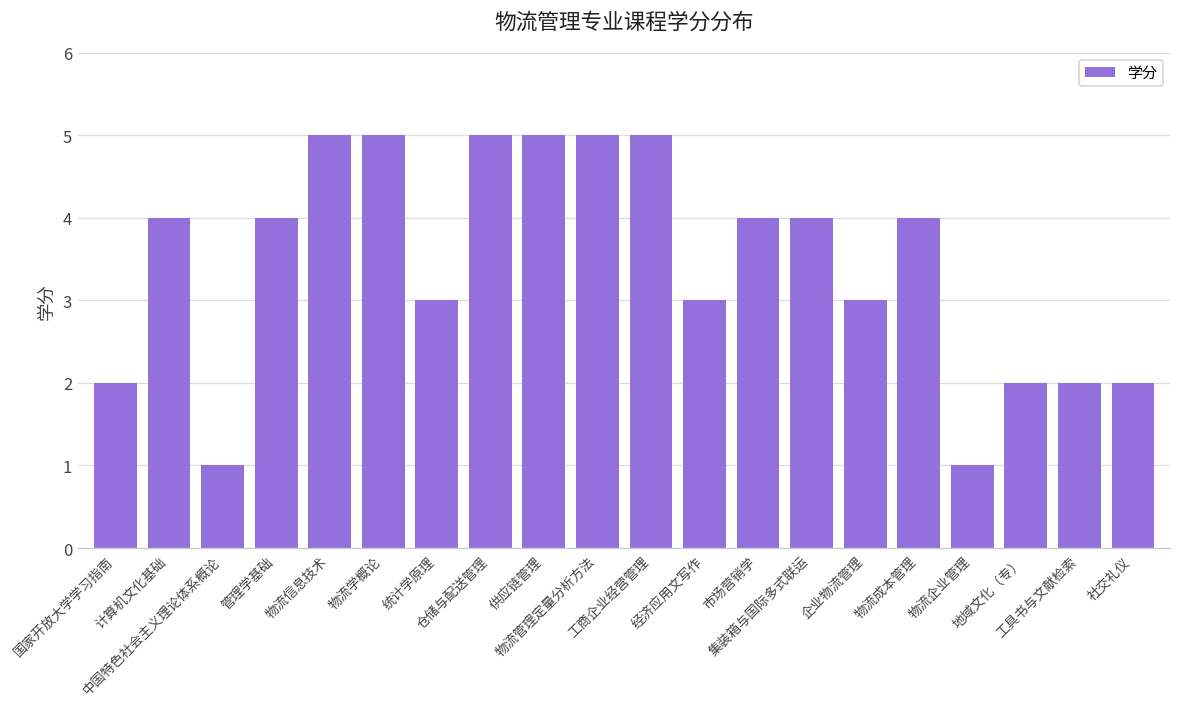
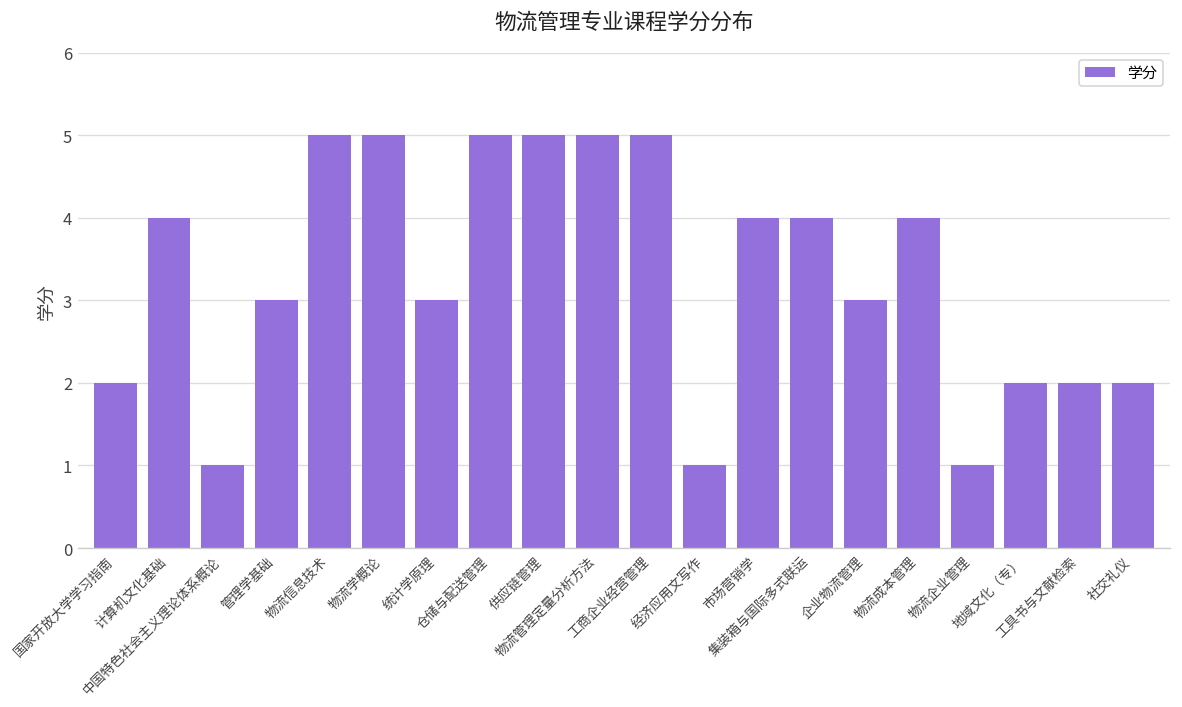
  {
    "国家开放大学学习指南": 2,
    "计算机文化基础": 4,
    "中国特色社会主义理论体系概论": 1,
-   "管理学基础": 4,
+   "管理学基础": 3,
    "物流信息技术": 5,
    "物流学概论": 5,
    "统计学原理": 3,
    "仓储与配送管理": 5,
    "供应链管理": 5,
    "物流管理定量分析方法": 5,
    "工商企业经营管理": 5,
-   "经济应用文写作": 3,
+   "经济应用文写作": 1,
    "市场营销学": 4,
    "集装箱与国际多式联运": 4,
    "企业物流管理": 3,
    "物流成本管理": 4,
    "物流企业管理": 1,
    "地域文化（专）": 2,
    "工具书与文献检索": 2,
    "社交礼仪": 2
  }
